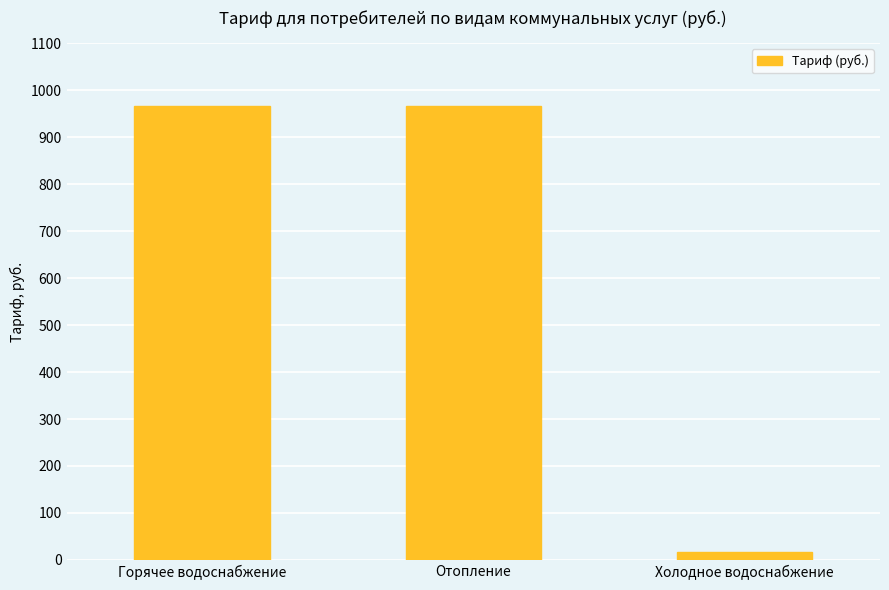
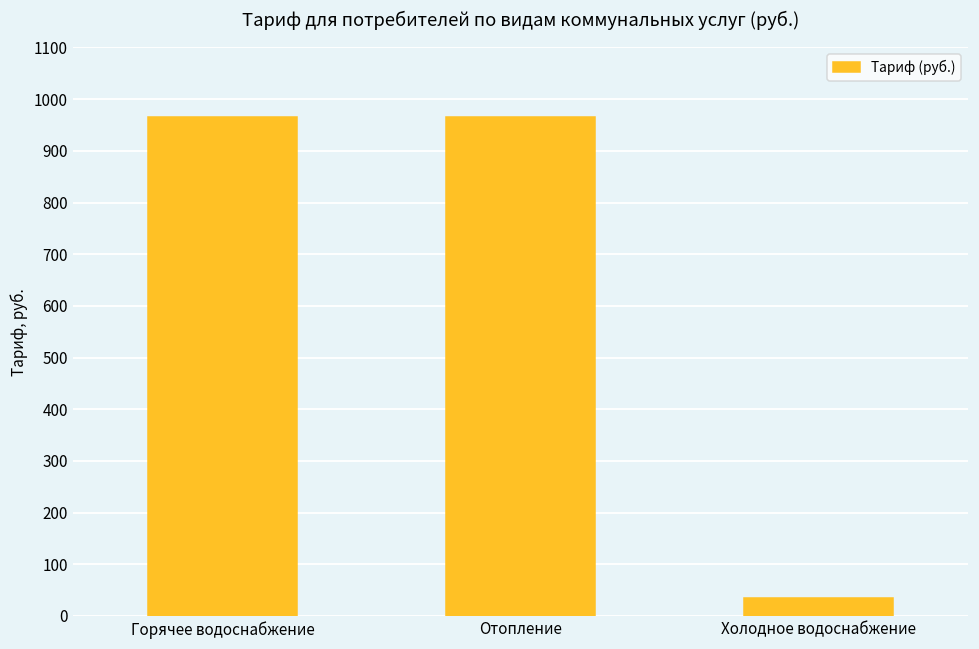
  {
    "Горячее водоснабжение": 970,
    "Отопление": 970,
-   "Холодное водоснабжение": 20
+   "Холодное водоснабжение": 30
  }
